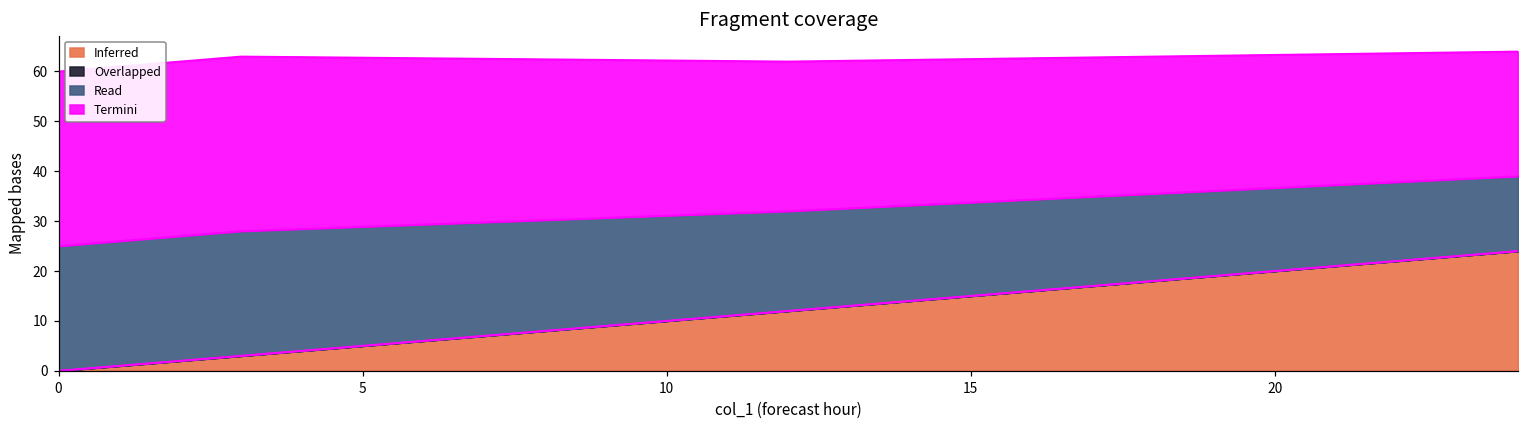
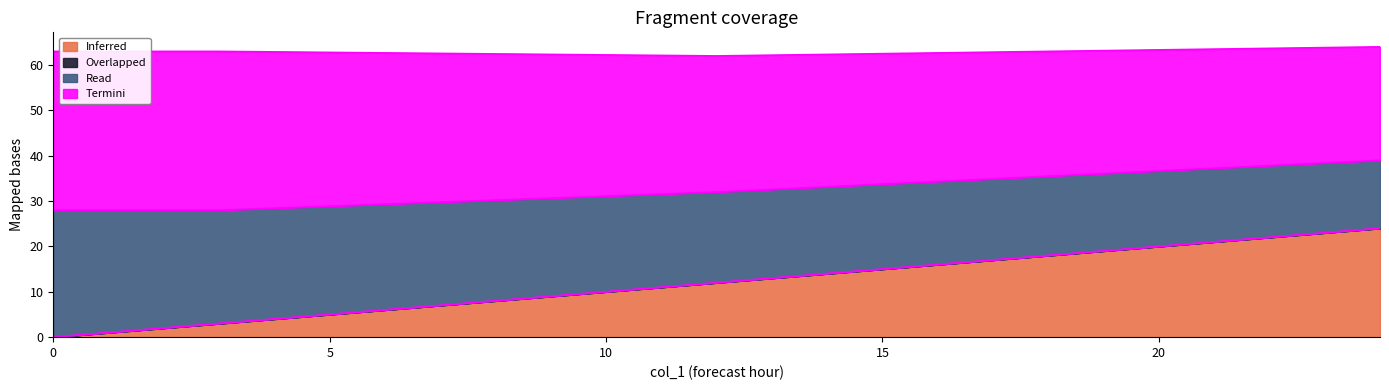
  {
    "Overlapped": {
      "0": 0
    },
    "Read": {
-     "0": 25
+     "0": 28
    },
    "Termini": {
      "0": 35
    }
  }
